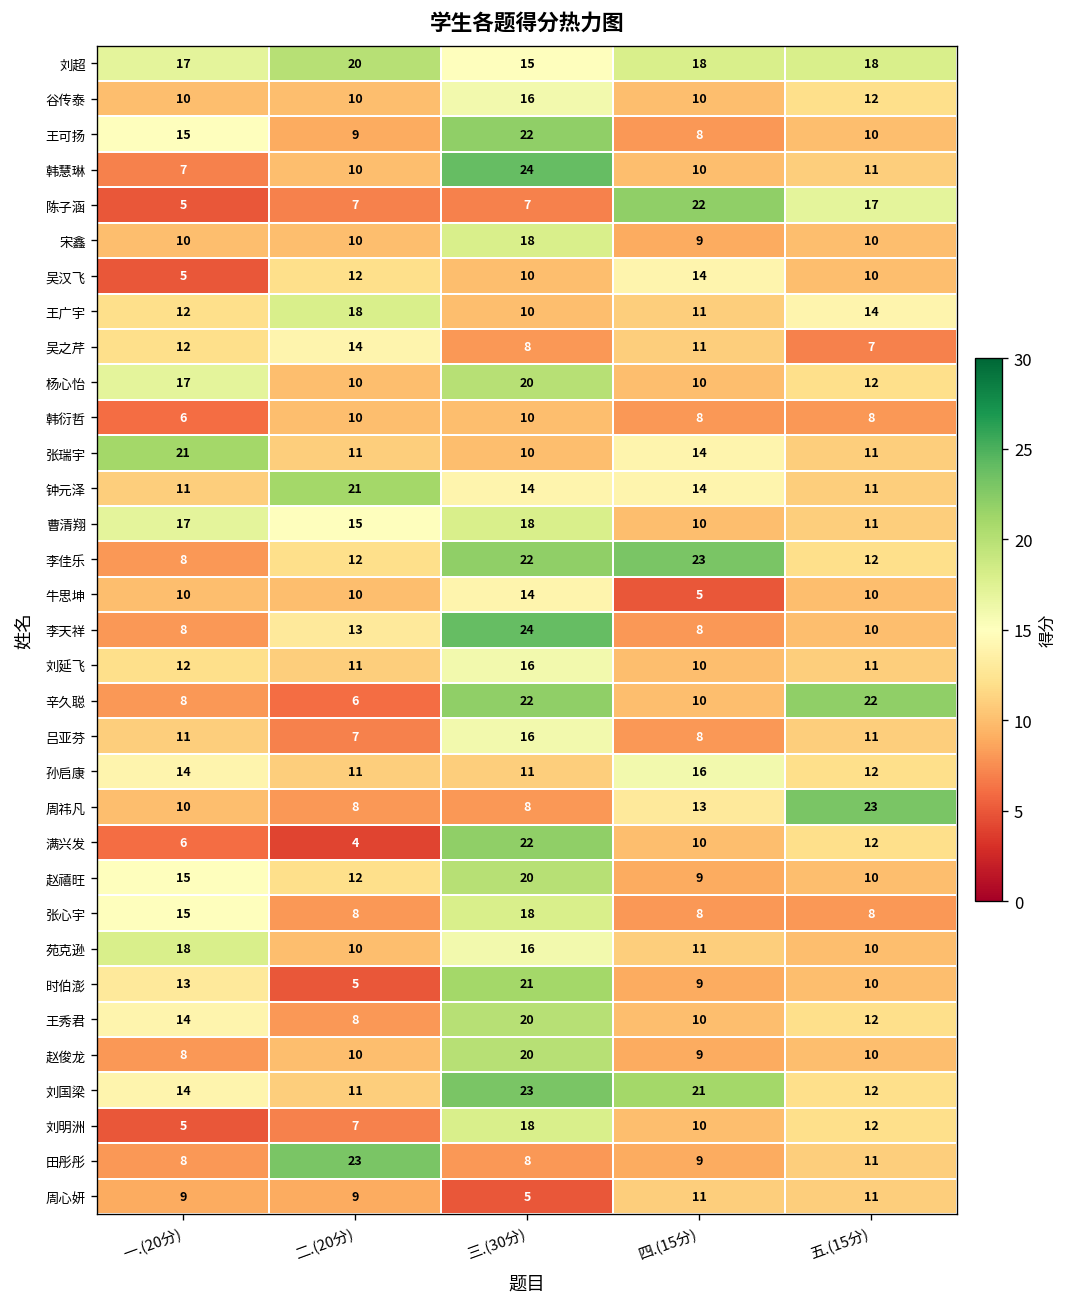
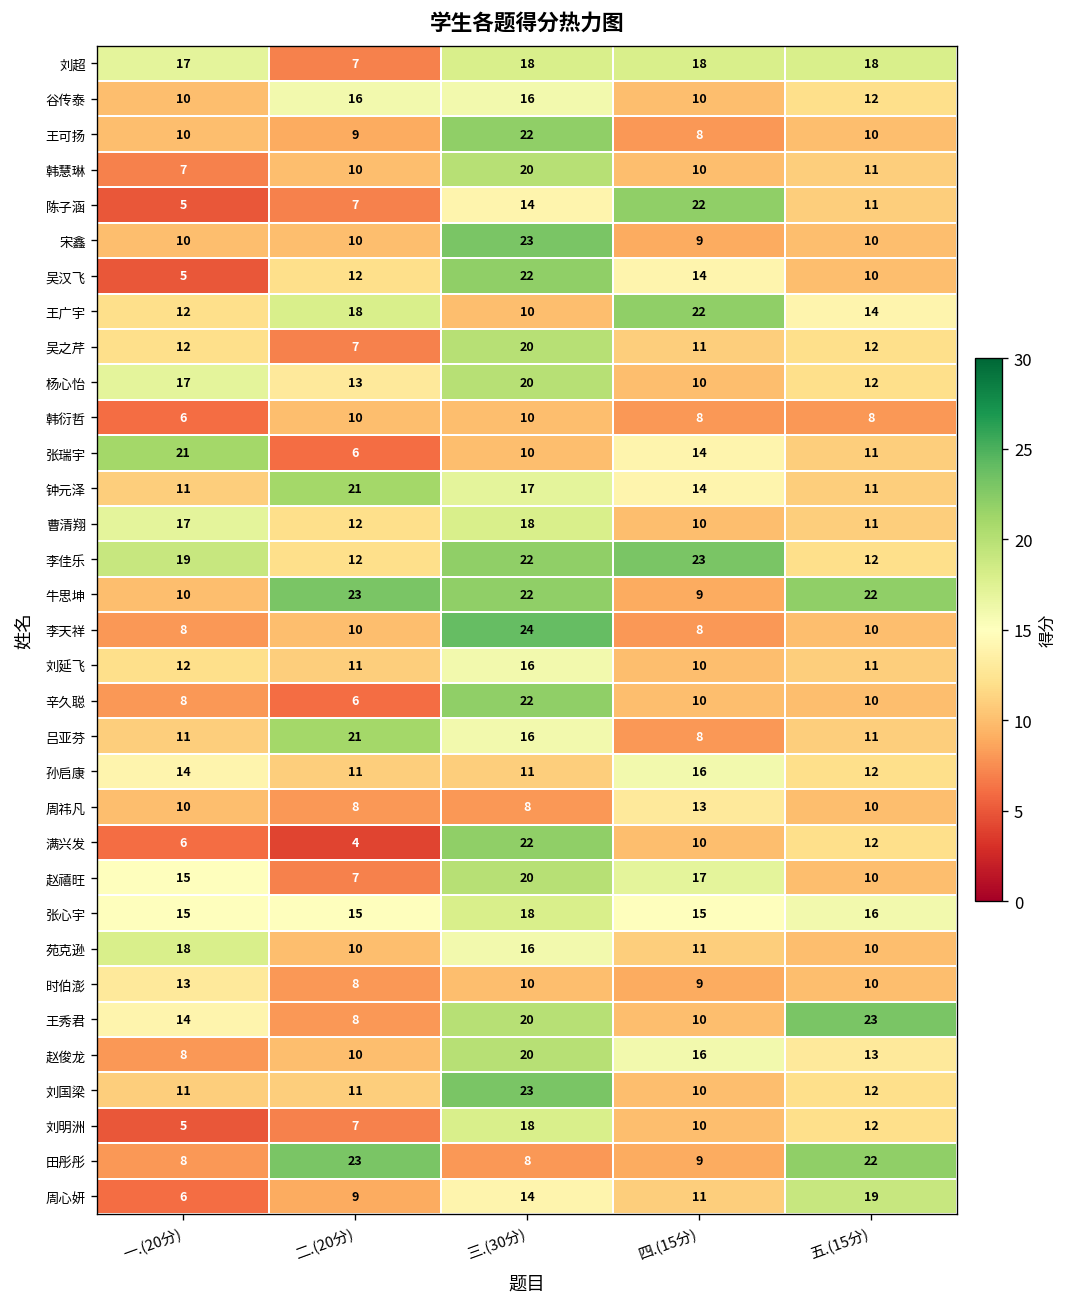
  {
    "刘超": {
      "一.(20分)": 17,
-     "二.(20分)": 20,
-     "三.(30分)": 15,
+     "二.(20分)": 7,
+     "三.(30分)": 18,
      "四.(15分)": 18,
      "五.(15分)": 18
    },
    "谷传泰": {
      "一.(20分)": 10,
-     "二.(20分)": 10,
+     "二.(20分)": 16,
      "三.(30分)": 16,
      "四.(15分)": 10,
      "五.(15分)": 12
    },
    "王可扬": {
-     "一.(20分)": 15,
+     "一.(20分)": 10,
      "二.(20分)": 9,
      "三.(30分)": 22,
      "四.(15分)": 8,
      "五.(15分)": 10
    },
    "韩慧琳": {
      "一.(20分)": 7,
      "二.(20分)": 10,
-     "三.(30分)": 24,
+     "三.(30分)": 20,
      "四.(15分)": 10,
      "五.(15分)": 11
    },
    "陈子涵": {
      "一.(20分)": 5,
      "二.(20分)": 7,
-     "三.(30分)": 7,
+     "三.(30分)": 14,
      "四.(15分)": 22,
-     "五.(15分)": 17
+     "五.(15分)": 11
    },
    "宋鑫": {
      "一.(20分)": 10,
      "二.(20分)": 10,
-     "三.(30分)": 18,
+     "三.(30分)": 23,
      "四.(15分)": 9,
      "五.(15分)": 10
    },
    "吴汉飞": {
      "一.(20分)": 5,
      "二.(20分)": 12,
-     "三.(30分)": 10,
+     "三.(30分)": 22,
      "四.(15分)": 14,
      "五.(15分)": 10
    },
    "王广宇": {
      "一.(20分)": 12,
      "二.(20分)": 18,
      "三.(30分)": 10,
-     "四.(15分)": 11,
+     "四.(15分)": 22,
      "五.(15分)": 14
    },
    "吴之芹": {
      "一.(20分)": 12,
-     "二.(20分)": 14,
-     "三.(30分)": 8,
+     "二.(20分)": 7,
+     "三.(30分)": 20,
      "四.(15分)": 11,
-     "五.(15分)": 7
+     "五.(15分)": 12
    },
    "杨心怡": {
      "一.(20分)": 17,
-     "二.(20分)": 10,
+     "二.(20分)": 13,
      "三.(30分)": 20,
      "四.(15分)": 10,
      "五.(15分)": 12
    },
    "韩衍哲": {
      "一.(20分)": 6,
      "二.(20分)": 10,
      "三.(30分)": 10,
      "四.(15分)": 8,
      "五.(15分)": 8
    },
    "张瑞宇": {
      "一.(20分)": 21,
-     "二.(20分)": 11,
+     "二.(20分)": 6,
      "三.(30分)": 10,
      "四.(15分)": 14,
      "五.(15分)": 11
    },
    "钟元泽": {
      "一.(20分)": 11,
      "二.(20分)": 21,
-     "三.(30分)": 14,
+     "三.(30分)": 17,
      "四.(15分)": 14,
      "五.(15分)": 11
    },
    "曹清翔": {
      "一.(20分)": 17,
-     "二.(20分)": 15,
+     "二.(20分)": 12,
      "三.(30分)": 18,
      "四.(15分)": 10,
      "五.(15分)": 11
    },
    "李佳乐": {
-     "一.(20分)": 8,
+     "一.(20分)": 19,
      "二.(20分)": 12,
      "三.(30分)": 22,
      "四.(15分)": 23,
      "五.(15分)": 12
    },
    "牛思坤": {
      "一.(20分)": 10,
-     "二.(20分)": 10,
-     "三.(30分)": 14,
-     "四.(15分)": 5,
-     "五.(15分)": 10
+     "二.(20分)": 23,
+     "三.(30分)": 22,
+     "四.(15分)": 9,
+     "五.(15分)": 22
    },
    "李天祥": {
      "一.(20分)": 8,
-     "二.(20分)": 13,
+     "二.(20分)": 10,
      "三.(30分)": 24,
      "四.(15分)": 8,
      "五.(15分)": 10
    },
    "刘延飞": {
      "一.(20分)": 12,
      "二.(20分)": 11,
      "三.(30分)": 16,
      "四.(15分)": 10,
      "五.(15分)": 11
    },
    "辛久聪": {
      "一.(20分)": 8,
      "二.(20分)": 6,
      "三.(30分)": 22,
      "四.(15分)": 10,
-     "五.(15分)": 22
+     "五.(15分)": 10
    },
    "吕亚芬": {
      "一.(20分)": 11,
-     "二.(20分)": 7,
+     "二.(20分)": 21,
      "三.(30分)": 16,
      "四.(15分)": 8,
      "五.(15分)": 11
    },
    "孙启康": {
      "一.(20分)": 14,
      "二.(20分)": 11,
      "三.(30分)": 11,
      "四.(15分)": 16,
      "五.(15分)": 12
    },
    "周祎凡": {
      "一.(20分)": 10,
      "二.(20分)": 8,
      "三.(30分)": 8,
      "四.(15分)": 13,
-     "五.(15分)": 23
+     "五.(15分)": 10
    },
    "满兴发": {
      "一.(20分)": 6,
      "二.(20分)": 4,
      "三.(30分)": 22,
      "四.(15分)": 10,
      "五.(15分)": 12
    },
    "赵禧旺": {
      "一.(20分)": 15,
-     "二.(20分)": 12,
+     "二.(20分)": 7,
      "三.(30分)": 20,
-     "四.(15分)": 9,
+     "四.(15分)": 17,
      "五.(15分)": 10
    },
    "张心宇": {
      "一.(20分)": 15,
-     "二.(20分)": 8,
+     "二.(20分)": 15,
      "三.(30分)": 18,
-     "四.(15分)": 8,
-     "五.(15分)": 8
+     "四.(15分)": 15,
+     "五.(15分)": 16
    },
    "苑克逊": {
      "一.(20分)": 18,
      "二.(20分)": 10,
      "三.(30分)": 16,
      "四.(15分)": 11,
      "五.(15分)": 10
    },
    "时伯澎": {
      "一.(20分)": 13,
-     "二.(20分)": 5,
-     "三.(30分)": 21,
+     "二.(20分)": 8,
+     "三.(30分)": 10,
      "四.(15分)": 9,
      "五.(15分)": 10
    },
    "王秀君": {
      "一.(20分)": 14,
      "二.(20分)": 8,
      "三.(30分)": 20,
      "四.(15分)": 10,
-     "五.(15分)": 12
+     "五.(15分)": 23
    },
    "赵俊龙": {
      "一.(20分)": 8,
      "二.(20分)": 10,
      "三.(30分)": 20,
-     "四.(15分)": 9,
-     "五.(15分)": 10
+     "四.(15分)": 16,
+     "五.(15分)": 13
    },
    "刘国梁": {
-     "一.(20分)": 14,
+     "一.(20分)": 11,
      "二.(20分)": 11,
      "三.(30分)": 23,
-     "四.(15分)": 21,
+     "四.(15分)": 10,
      "五.(15分)": 12
    },
    "刘明洲": {
      "一.(20分)": 5,
      "二.(20分)": 7,
      "三.(30分)": 18,
      "四.(15分)": 10,
      "五.(15分)": 12
    },
    "田彤彤": {
      "一.(20分)": 8,
      "二.(20分)": 23,
      "三.(30分)": 8,
      "四.(15分)": 9,
-     "五.(15分)": 11
+     "五.(15分)": 22
    },
    "周心妍": {
-     "一.(20分)": 9,
+     "一.(20分)": 6,
      "二.(20分)": 9,
-     "三.(30分)": 5,
+     "三.(30分)": 14,
      "四.(15分)": 11,
-     "五.(15分)": 11
+     "五.(15分)": 19
    }
  }
